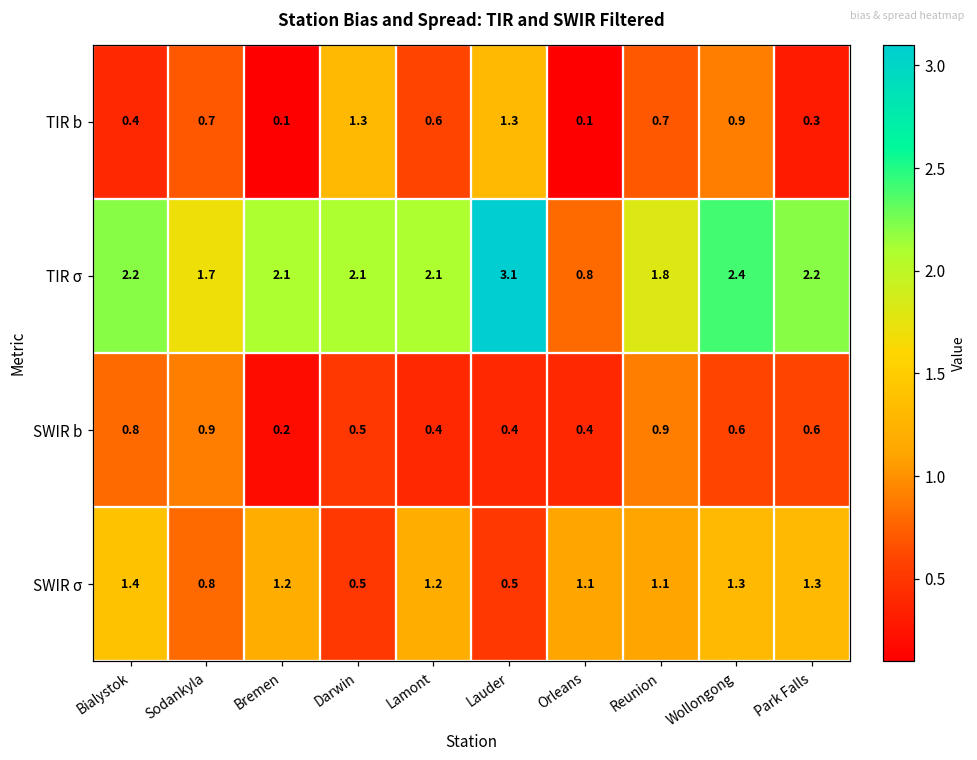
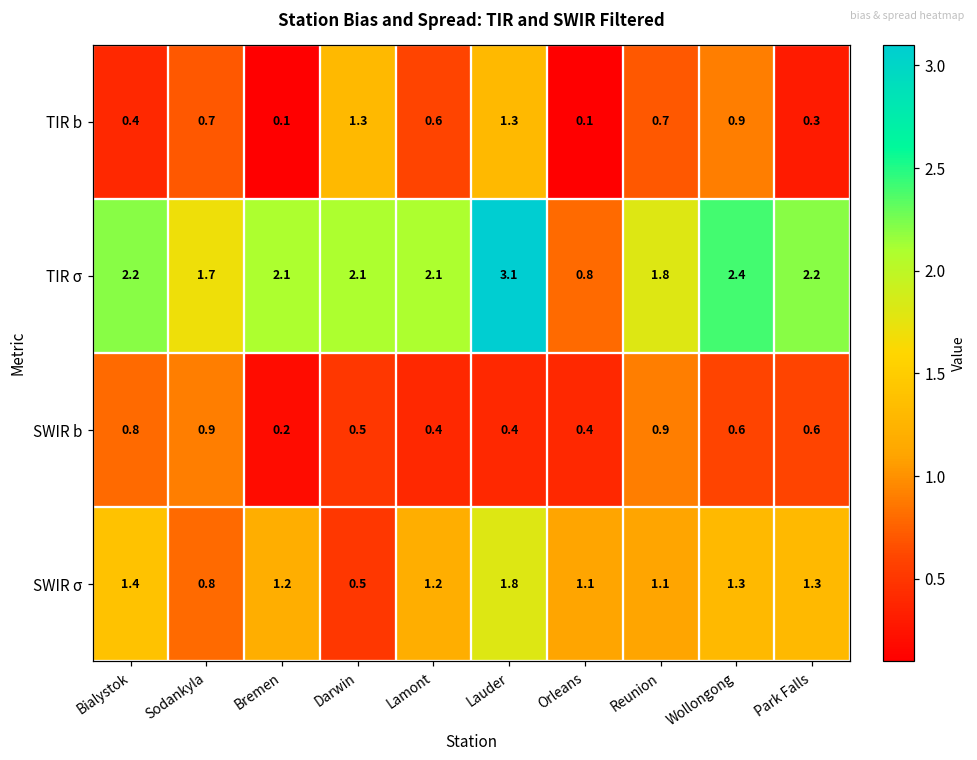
  {
    "TIR b": {
      "Bialystok": 0.4,
      "Sodankyla": 0.7,
      "Bremen": 0.1,
      "Darwin": 1.3,
      "Lamont": 0.6,
      "Lauder": 1.3,
      "Orleans": 0.1,
      "Reunion": 0.7,
      "Wollongong": 0.9,
      "Park Falls": 0.3
    },
    "TIR σ": {
      "Bialystok": 2.2,
      "Sodankyla": 1.7,
      "Bremen": 2.1,
      "Darwin": 2.1,
      "Lamont": 2.1,
      "Lauder": 3.1,
      "Orleans": 0.8,
      "Reunion": 1.8,
      "Wollongong": 2.4,
      "Park Falls": 2.2
    },
    "SWIR b": {
      "Bialystok": 0.8,
      "Sodankyla": 0.9,
      "Bremen": 0.2,
      "Darwin": 0.5,
      "Lamont": 0.4,
      "Lauder": 0.4,
      "Orleans": 0.4,
      "Reunion": 0.9,
      "Wollongong": 0.6,
      "Park Falls": 0.6
    },
    "SWIR σ": {
      "Bialystok": 1.4,
      "Sodankyla": 0.8,
      "Bremen": 1.2,
      "Darwin": 0.5,
      "Lamont": 1.2,
-     "Lauder": 0.5,
+     "Lauder": 1.8,
      "Orleans": 1.1,
      "Reunion": 1.1,
      "Wollongong": 1.3,
      "Park Falls": 1.3
    }
  }
